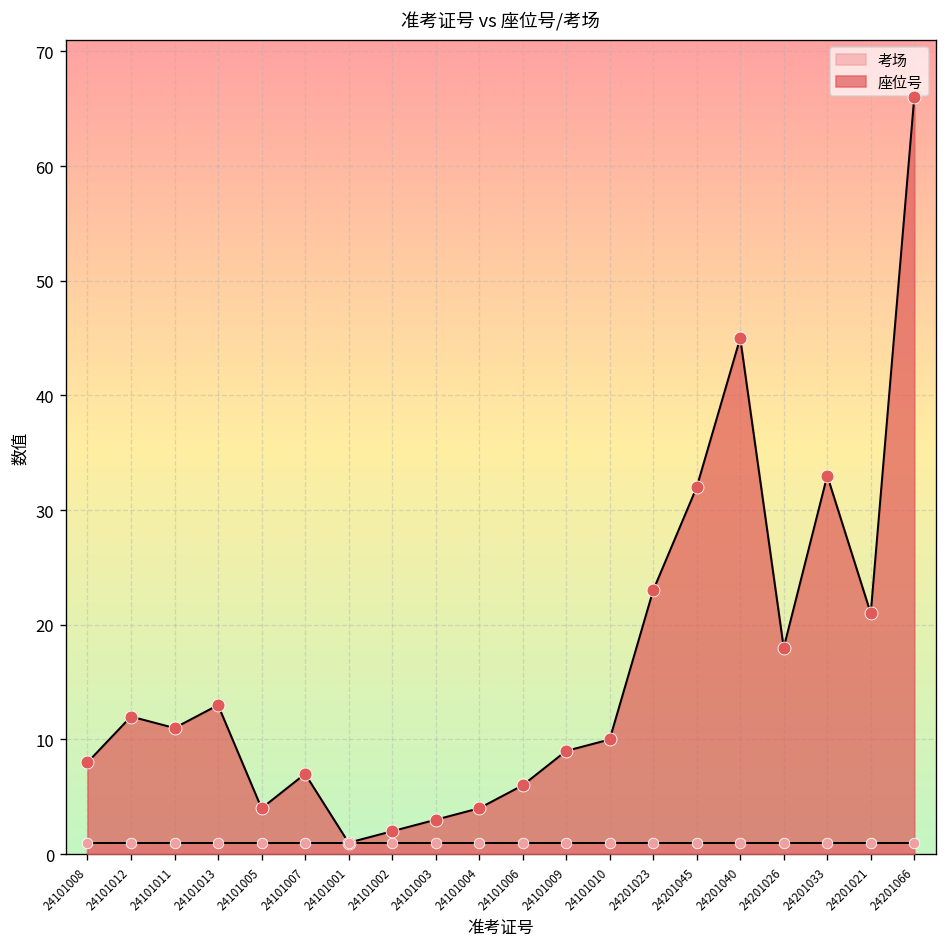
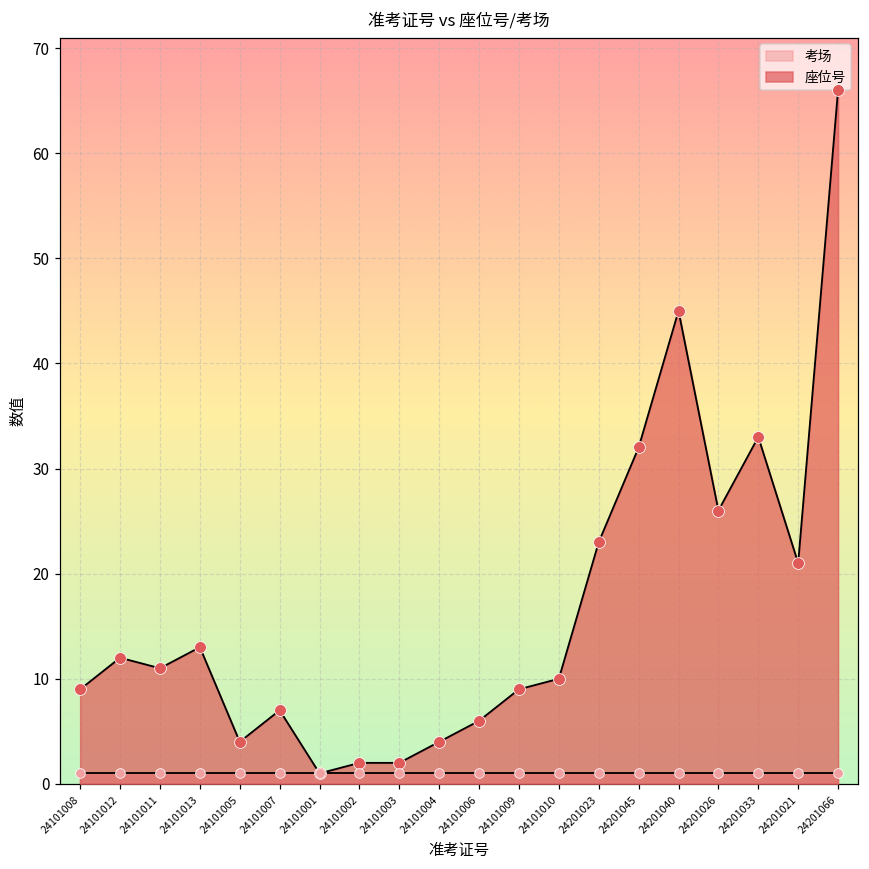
  {
    "考场": {
      "24101008": 1,
      "24101012": 1,
      "24101011": 1,
      "24101013": 1,
      "24101005": 1,
      "24101007": 1,
      "24101002": 1,
      "24101003": 1,
      "24101004": 1,
      "24101006": 1,
      "24101009": 1,
      "24101010": 1,
      "24201023": 1,
      "24201045": 1,
      "24201040": 1,
      "24201026": 1,
      "24201033": 1,
      "24201021": 1,
      "24201066": 1
    },
    "座位号": {
-     "24101008": 8,
+     "24101008": 9,
      "24101012": 12,
      "24101011": 11,
      "24101013": 13,
      "24101005": 4,
      "24101007": 7,
      "24101002": 2,
-     "24101003": 3,
+     "24101003": 2,
      "24101004": 4,
      "24101006": 6,
      "24101009": 9,
      "24101010": 10,
      "24201023": 23,
      "24201045": 32,
      "24201040": 45,
-     "24201026": 18,
+     "24201026": 26,
      "24201033": 33,
      "24201021": 21
    }
  }
